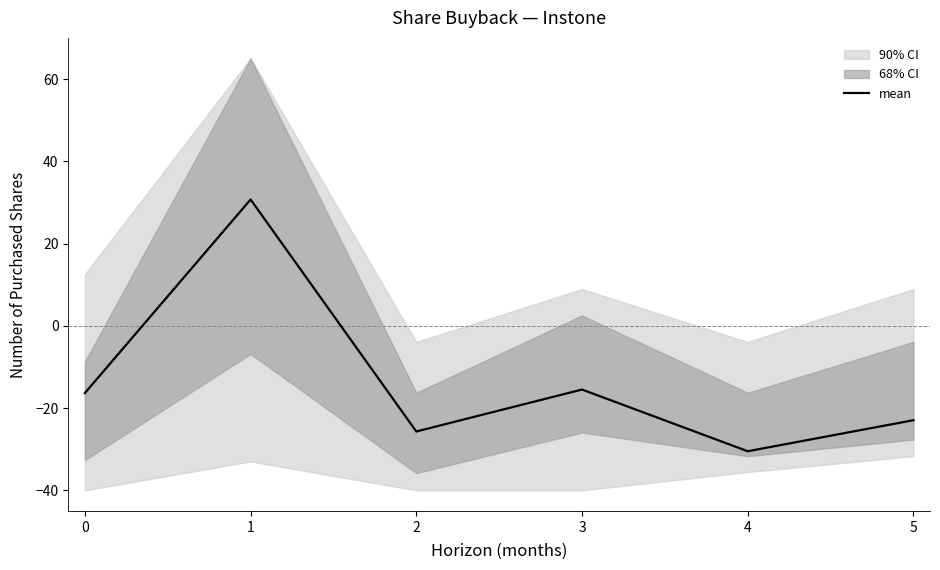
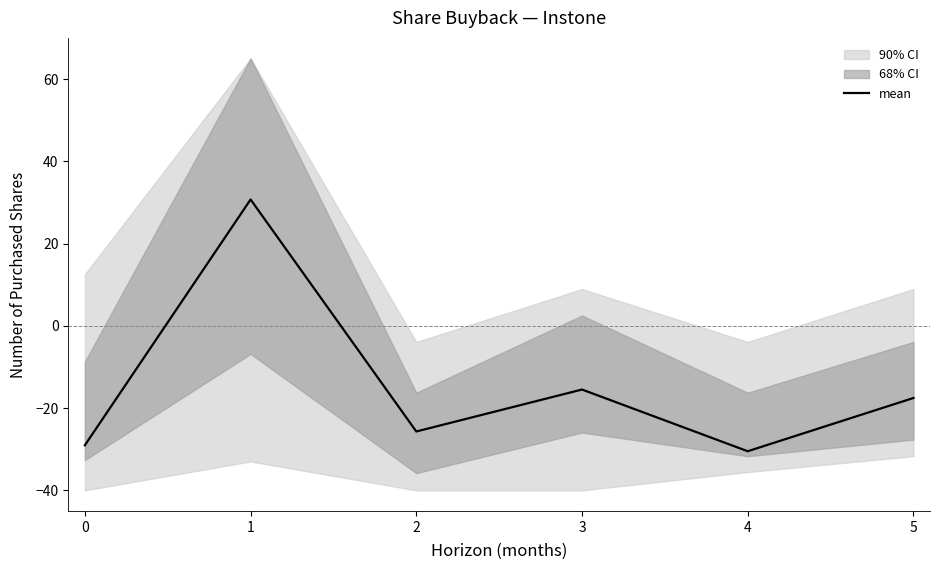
  {
    "mean": {
-     "0": -16,
+     "0": -29,
      "1": 31,
      "2": -26,
      "3": -15,
      "4": -30,
-     "5": -23
+     "5": -18
    }
  }
